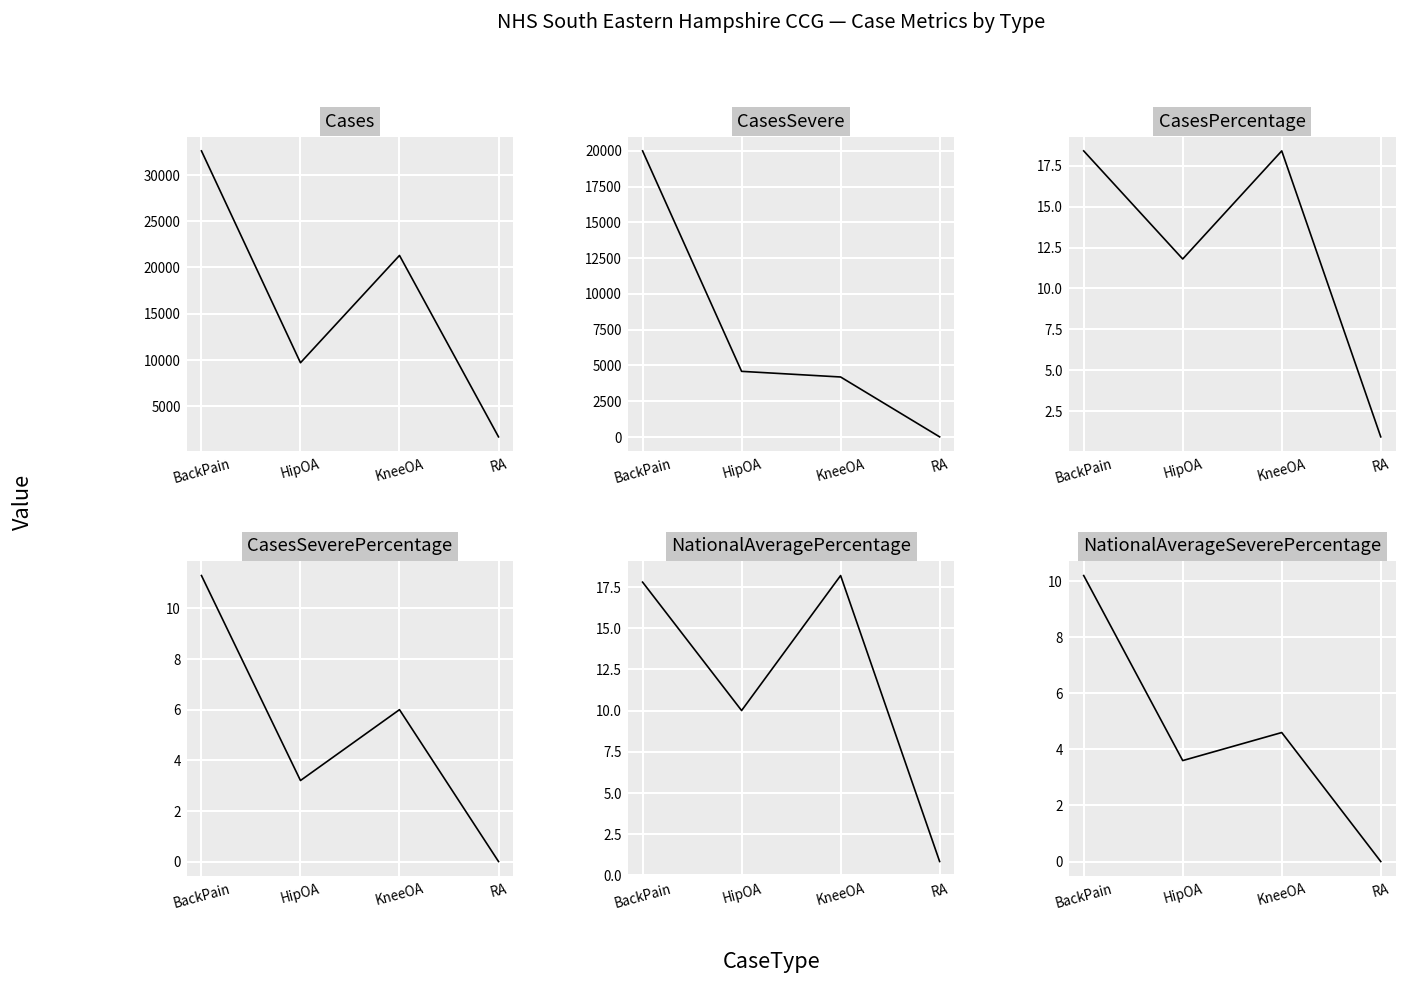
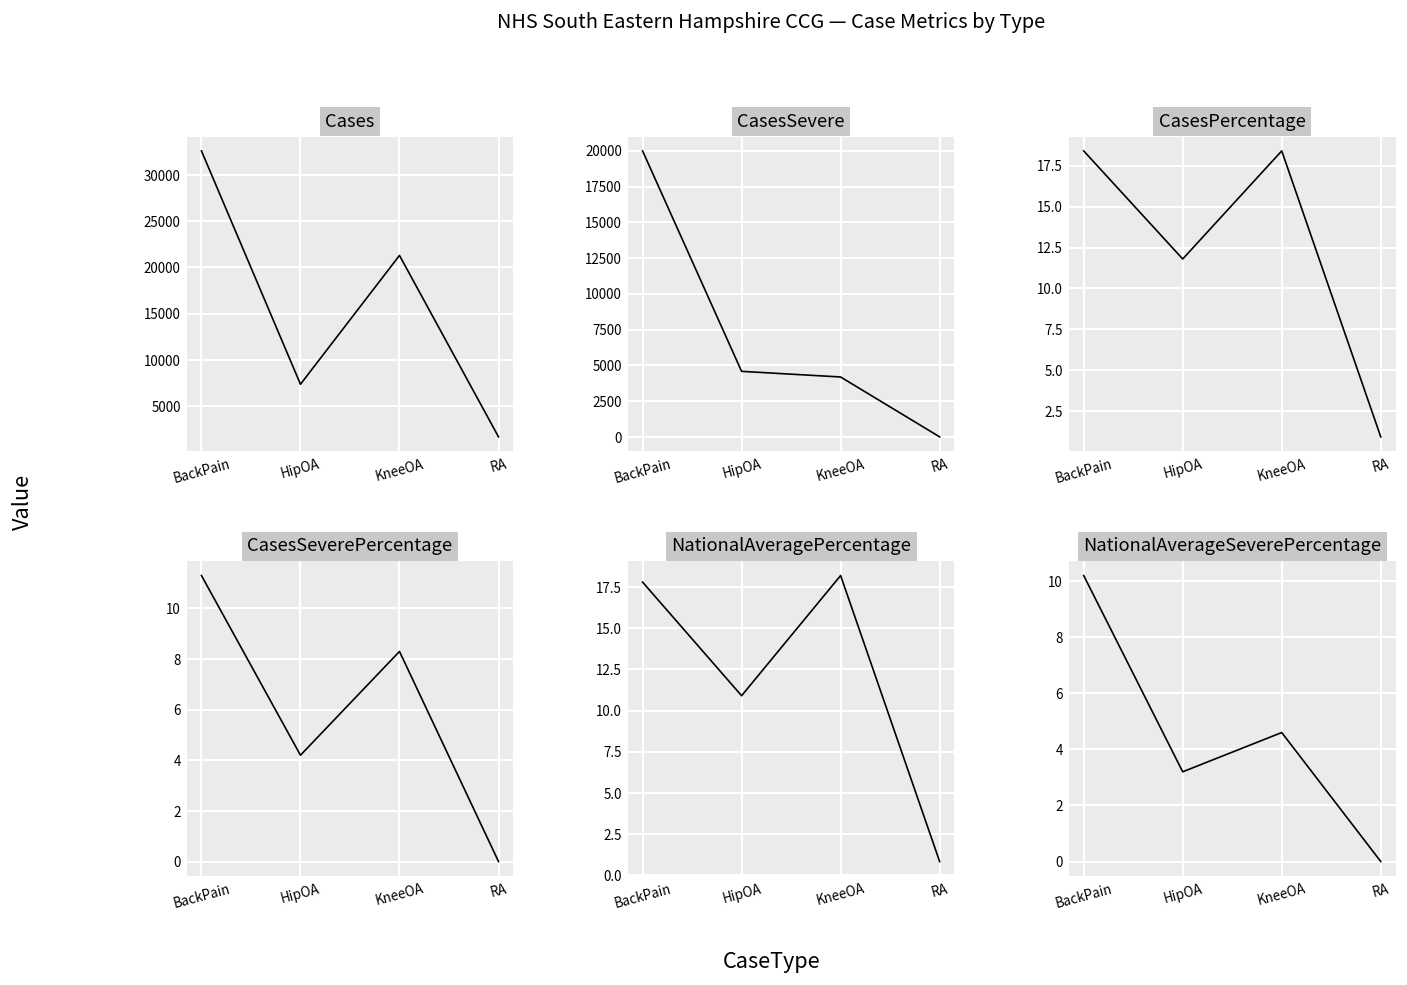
  {
    "Cases": {
      "BackPain": 33000,
-     "HipOA": 10000,
+     "HipOA": 7000,
      "KneeOA": 21000,
      "RA": 2000
    },
    "CasesSevere": {
      "BackPain": 20000,
      "HipOA": 4600,
      "KneeOA": 4200,
      "RA": 0
    },
    "CasesPercentage": {
      "BackPain": 18.4,
      "HipOA": 11.8,
      "KneeOA": 18.4,
      "RA": 0.9
    },
    "CasesSeverePercentage": {
      "BackPain": 11.3,
-     "HipOA": 3.2,
-     "KneeOA": 6.0,
+     "HipOA": 4.2,
+     "KneeOA": 8.3,
      "RA": 0.0
    },
    "NationalAveragePercentage": {
      "BackPain": 17.8,
-     "HipOA": 10.0,
+     "HipOA": 10.9,
      "KneeOA": 18.2,
      "RA": 0.8
    },
    "NationalAverageSeverePercentage": {
      "BackPain": 10.2,
-     "HipOA": 3.6,
+     "HipOA": 3.2,
      "KneeOA": 4.6,
      "RA": 0.0
    }
  }
